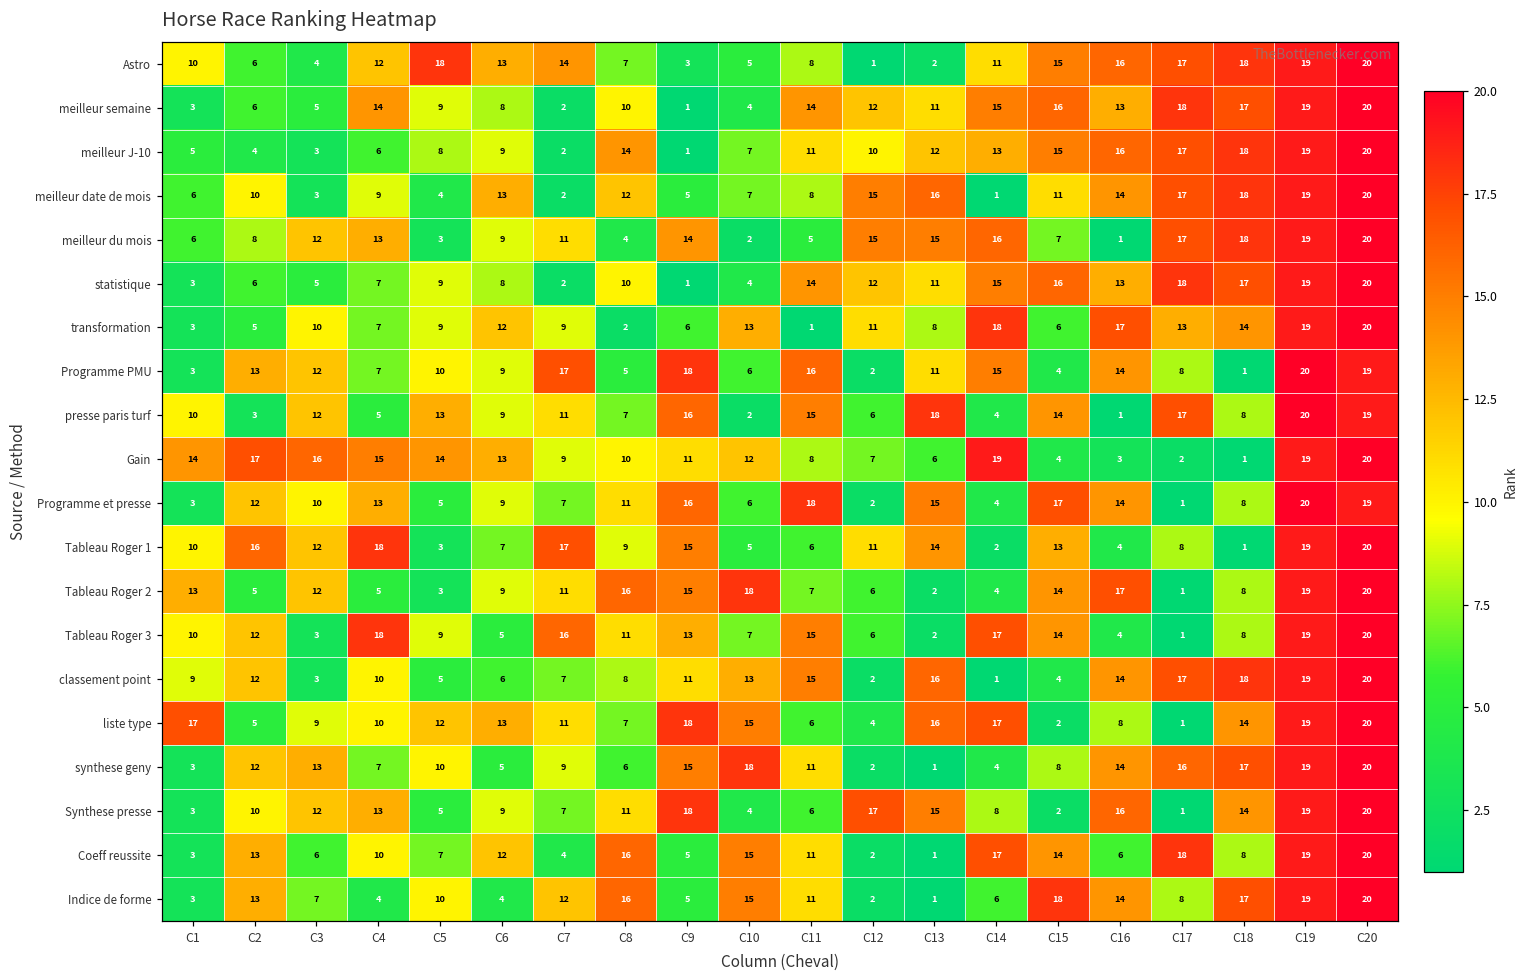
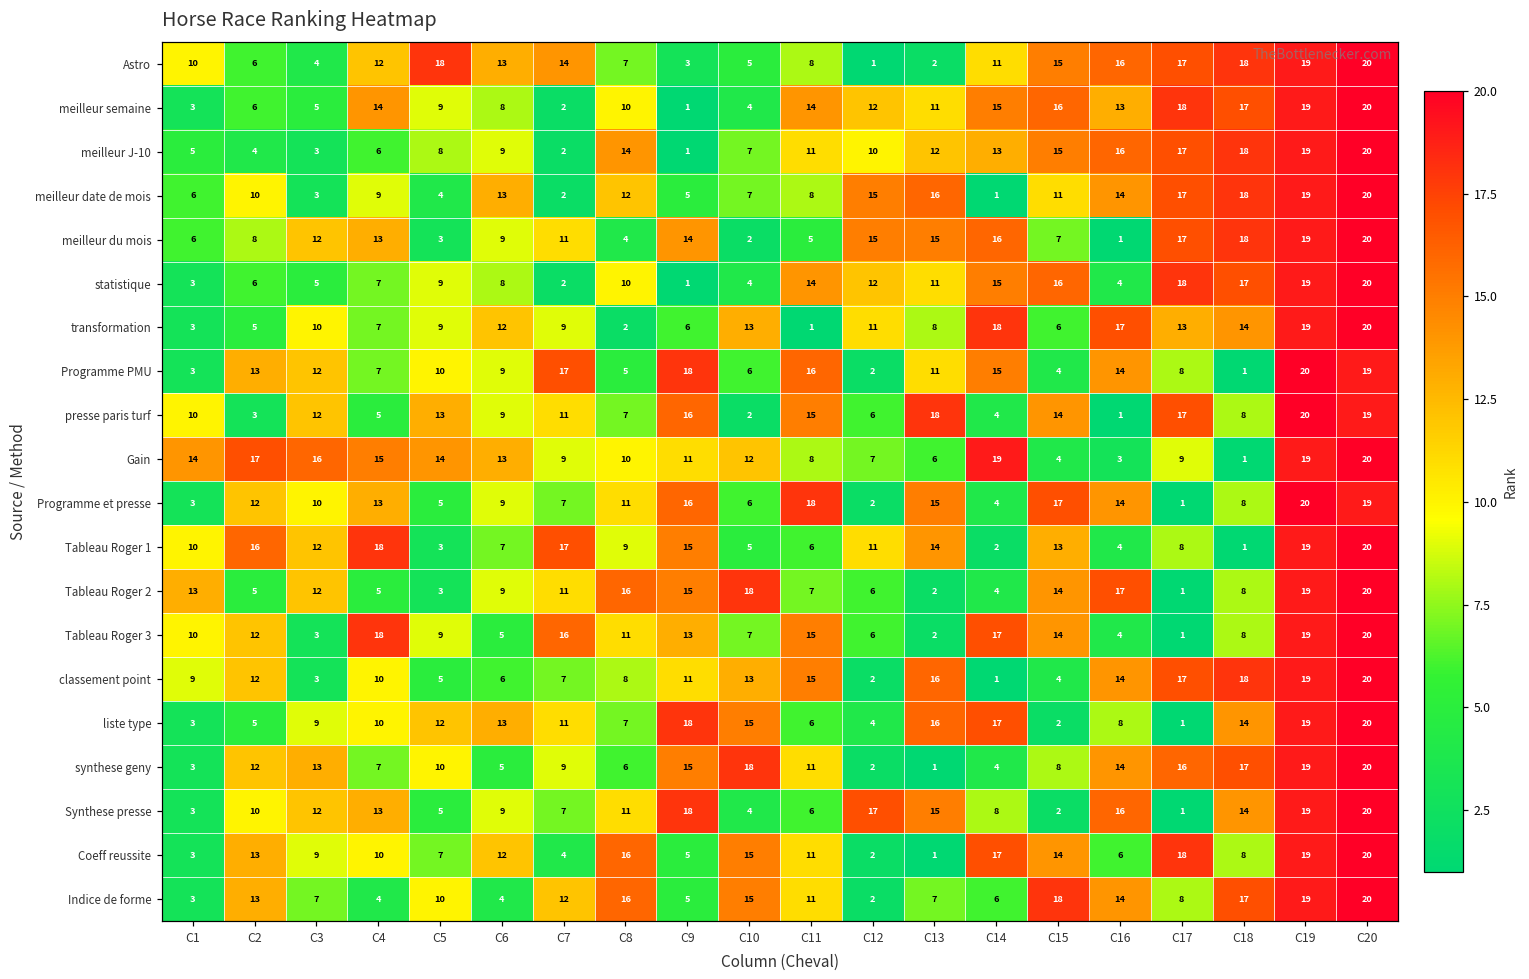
  {
    "statistique": {
      "C1": 3,
      "C2": 6,
      "C3": 5,
      "C4": 7,
      "C5": 9,
      "C6": 8,
      "C7": 2,
      "C8": 10,
      "C9": 1,
      "C10": 4,
      "C11": 14,
      "C12": 12,
      "C13": 11,
      "C14": 15,
      "C15": 16,
-     "C16": 13,
+     "C16": 4,
      "C17": 18,
      "C18": 17,
      "C19": 19,
      "C20": 20
    },
    "Gain": {
      "C1": 14,
      "C2": 17,
      "C3": 16,
      "C4": 15,
      "C5": 14,
      "C6": 13,
      "C7": 9,
      "C8": 10,
      "C9": 11,
      "C10": 12,
      "C11": 8,
      "C12": 7,
      "C13": 6,
      "C14": 19,
      "C15": 4,
      "C16": 3,
-     "C17": 2,
+     "C17": 9,
      "C18": 1,
      "C19": 19,
      "C20": 20
    },
    "liste type": {
-     "C1": 17,
+     "C1": 3,
      "C2": 5,
      "C3": 9,
      "C4": 10,
      "C5": 12,
      "C6": 13,
      "C7": 11,
      "C8": 7,
      "C9": 18,
      "C10": 15,
      "C11": 6,
      "C12": 4,
      "C13": 16,
      "C14": 17,
      "C15": 2,
      "C16": 8,
      "C17": 1,
      "C18": 14,
      "C19": 19,
      "C20": 20
    },
    "Coeff reussite": {
      "C1": 3,
      "C2": 13,
-     "C3": 6,
+     "C3": 9,
      "C4": 10,
      "C5": 7,
      "C6": 12,
      "C7": 4,
      "C8": 16,
      "C9": 5,
      "C10": 15,
      "C11": 11,
      "C12": 2,
      "C13": 1,
      "C14": 17,
      "C15": 14,
      "C16": 6,
      "C17": 18,
      "C18": 8,
      "C19": 19,
      "C20": 20
    },
    "Indice de forme": {
      "C1": 3,
      "C2": 13,
      "C3": 7,
      "C4": 4,
      "C5": 10,
      "C6": 4,
      "C7": 12,
      "C8": 16,
      "C9": 5,
      "C10": 15,
      "C11": 11,
      "C12": 2,
-     "C13": 1,
+     "C13": 7,
      "C14": 6,
      "C15": 18,
      "C16": 14,
      "C17": 8,
      "C18": 17,
      "C19": 19,
      "C20": 20
    }
  }
